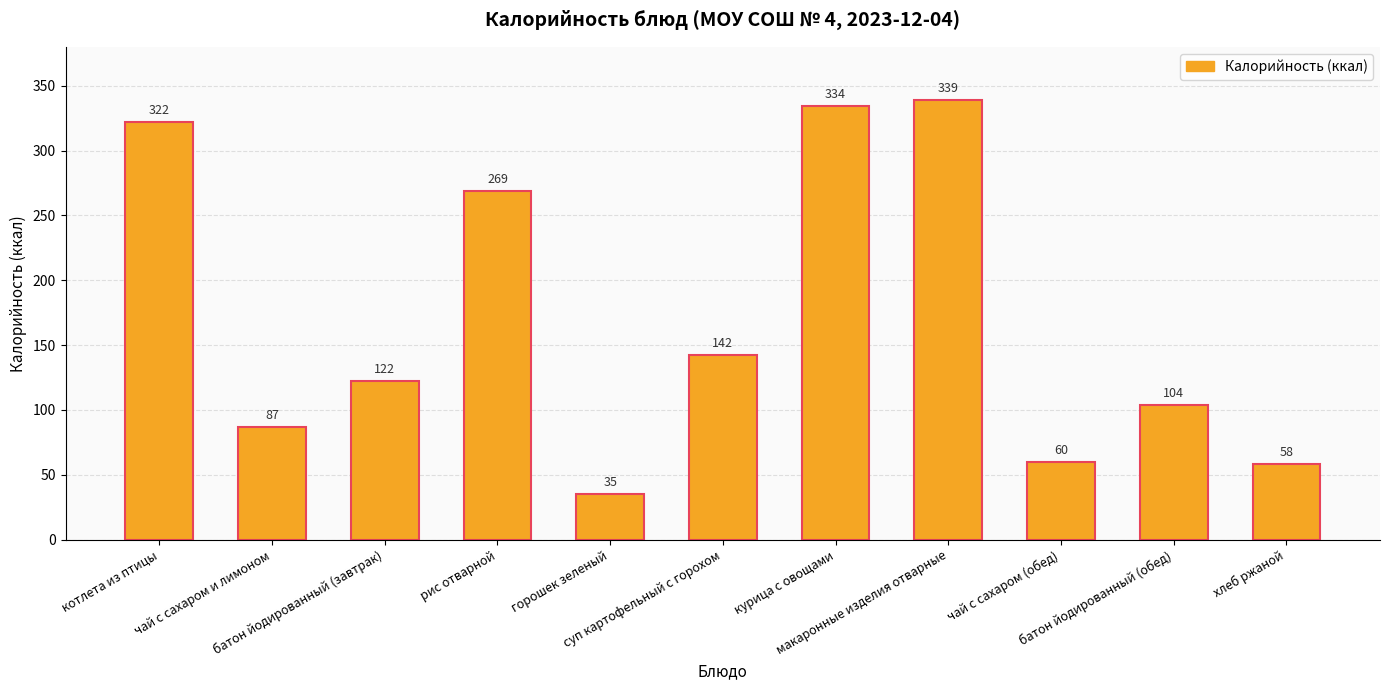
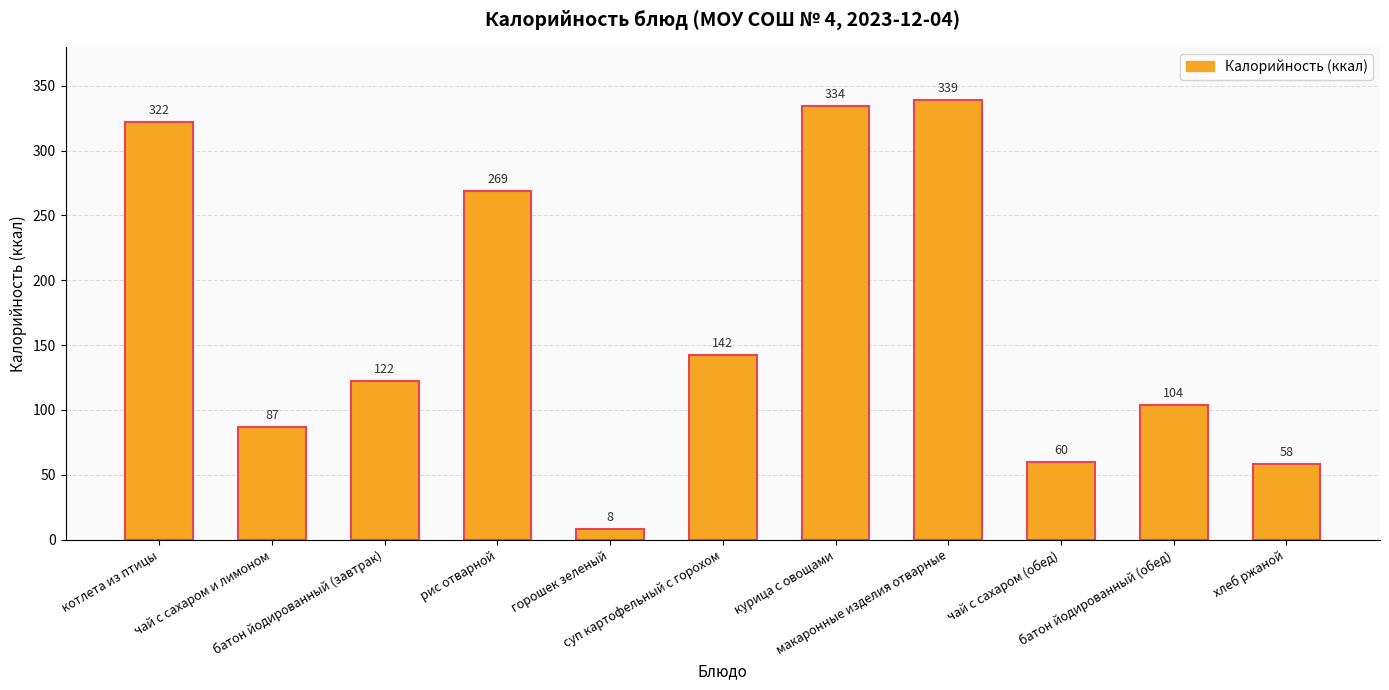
  {
    "котлета из птицы": 322,
    "чай с сахаром и лимоном": 87,
    "батон йодированный (завтрак)": 122,
    "рис отварной": 269,
-   "горошек зеленый": 35,
+   "горошек зеленый": 8,
    "суп картофельный с горохом": 142,
    "курица с овощами": 334,
    "макаронные изделия отварные": 339,
    "чай с сахаром (обед)": 60,
    "батон йодированный (обед)": 104,
    "хлеб ржаной": 58
  }
